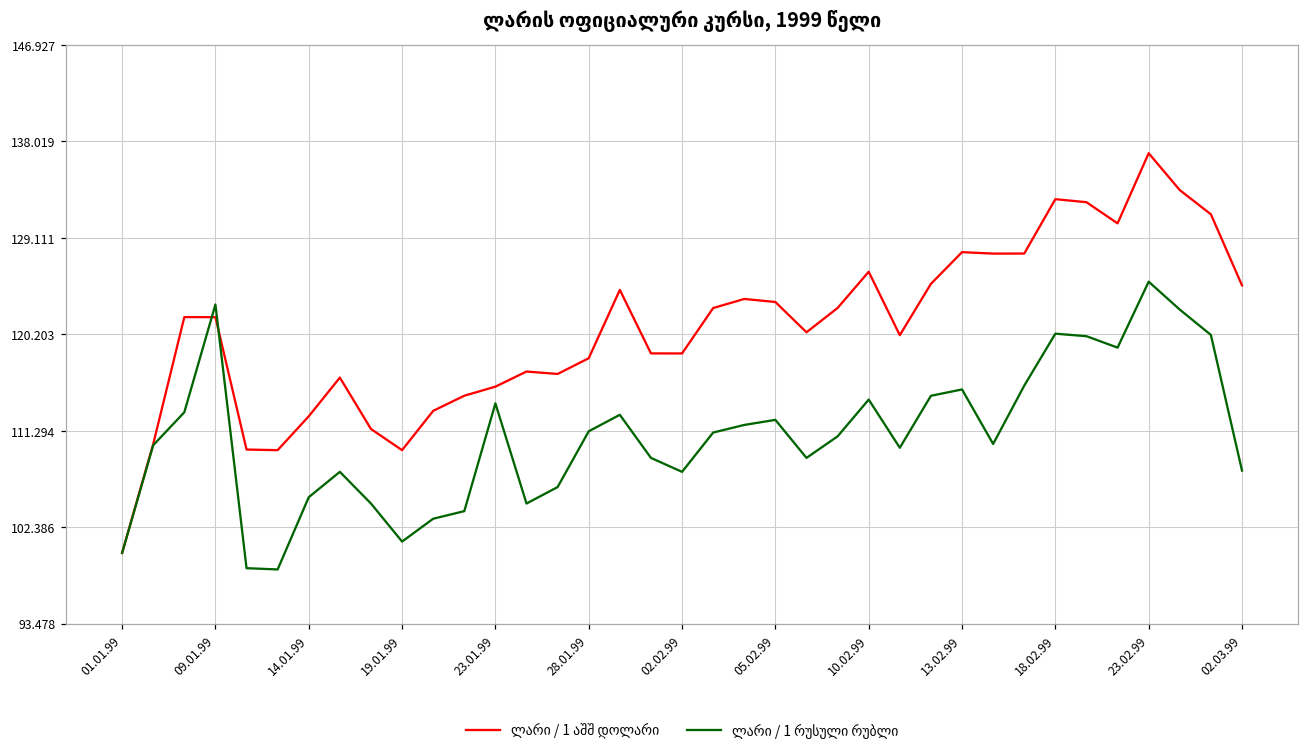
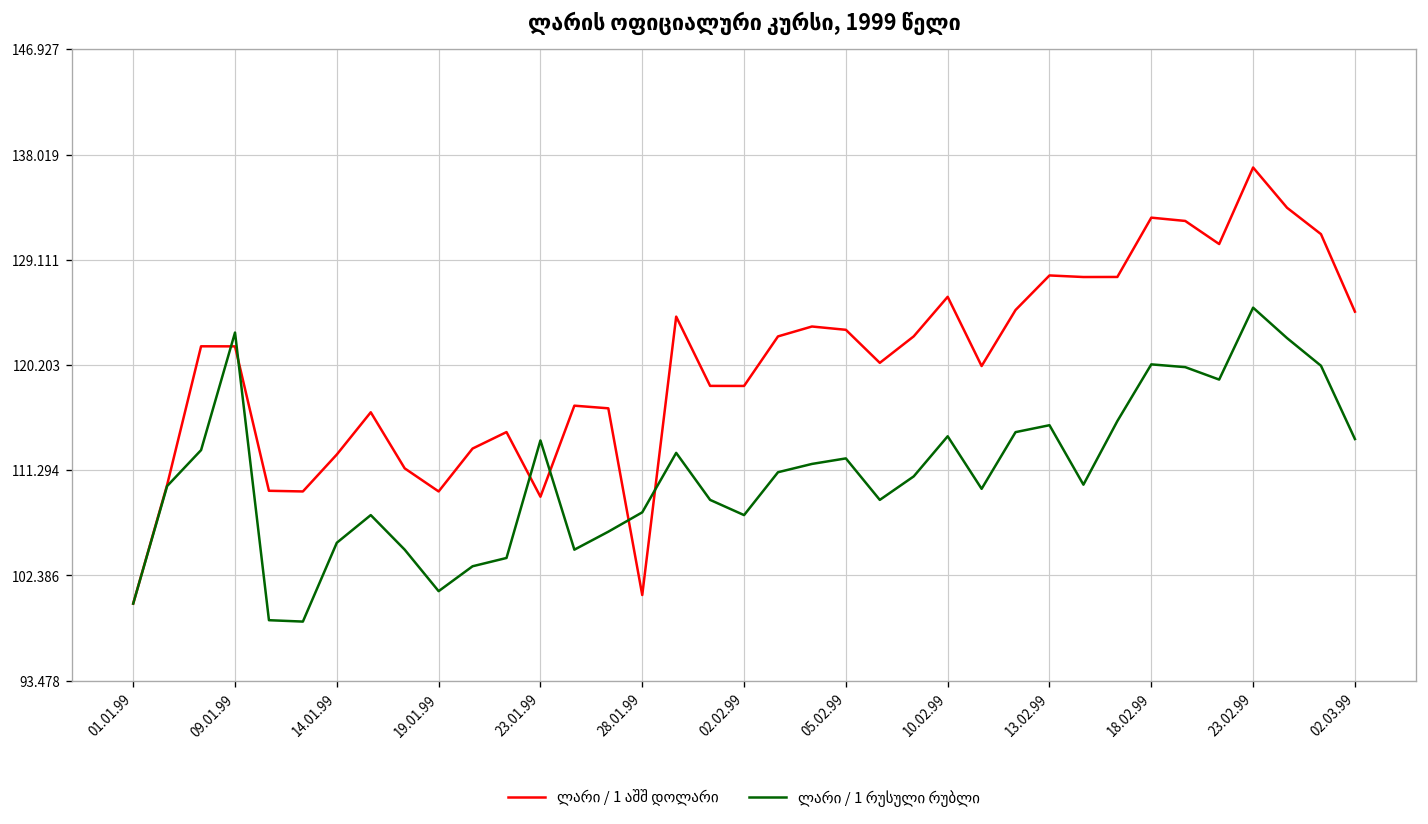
  {
    "ლარი / 1 აშშ დოლარი": {
      "09.01.99": 122,
      "14.01.99": 113,
      "19.01.99": 109,
-     "23.01.99": 115,
-     "28.01.99": 118,
+     "23.01.99": 109,
+     "28.01.99": 101,
      "02.02.99": 118,
      "05.02.99": 123,
      "10.02.99": 126,
      "13.02.99": 128,
      "18.02.99": 133,
      "23.02.99": 137,
      "02.03.99": 125
    },
    "ლარი / 1 რუსული რუბლი": {
      "09.01.99": 123,
      "14.01.99": 105,
      "19.01.99": 101,
      "23.01.99": 114,
-     "28.01.99": 111,
+     "28.01.99": 108,
      "02.02.99": 107,
      "05.02.99": 112,
      "10.02.99": 114,
      "13.02.99": 115,
      "18.02.99": 120,
      "23.02.99": 125,
-     "02.03.99": 108
+     "02.03.99": 114
    }
  }
